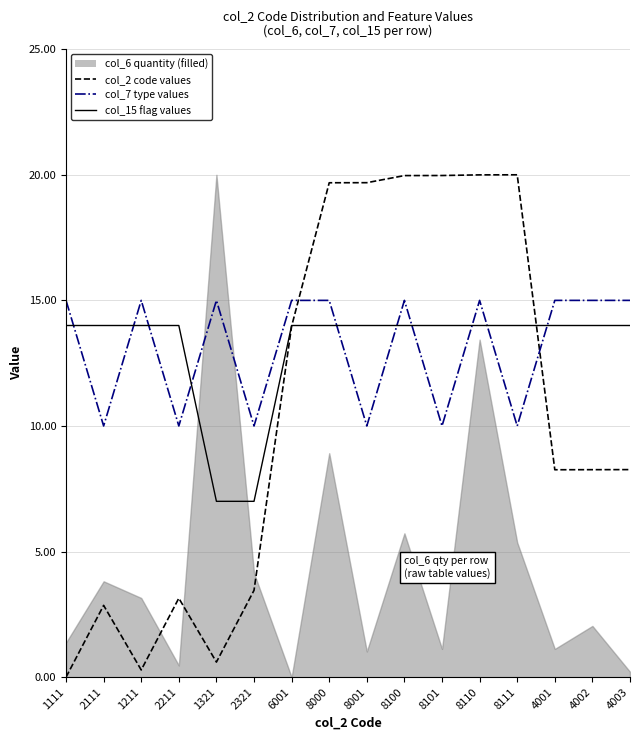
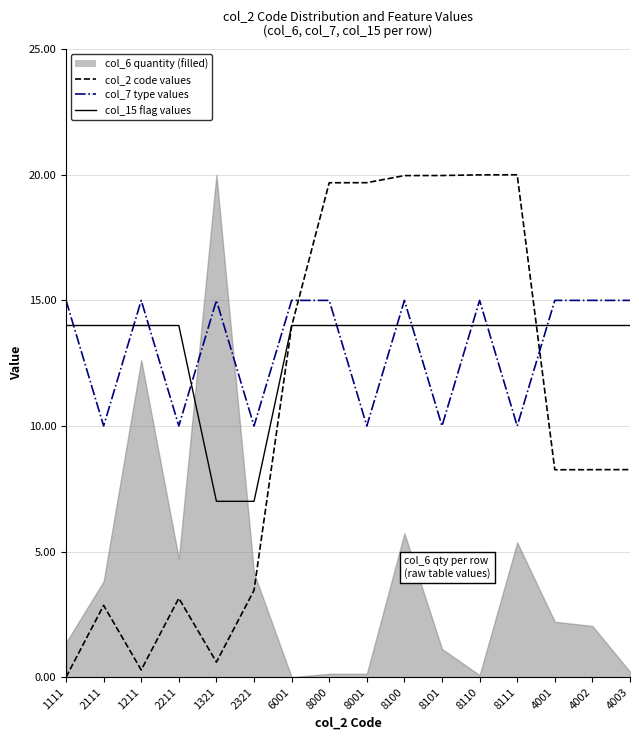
  {
    "col_6 quantity (filled)": {
      "1111": 1.4,
      "2111": 3.8,
-     "1211": 3.2,
-     "2211": 0.5,
+     "1211": 12.6,
+     "2211": 4.7,
      "1321": 20.0,
      "2321": 4.1,
      "6001": 0.0,
-     "8000": 8.9,
-     "8001": 1.0,
+     "8000": 0.1,
+     "8001": 0.1,
      "8101": 1.1,
-     "8110": 13.4,
+     "8110": 0.1,
      "8111": 5.4,
-     "4001": 1.1,
+     "4001": 2.2,
      "4002": 2.0,
      "4003": 0.2
    },
    "col_7 type values": {
      "1111": 15.0,
      "2111": 10.0,
      "1211": 15.0,
      "2211": 10.0,
      "1321": 15.0,
      "2321": 10.0,
      "6001": 15.0,
      "8000": 15.0,
      "8001": 10.0,
      "8100": 15.0,
      "8101": 10.0,
      "8110": 15.0,
      "8111": 10.0,
      "4001": 15.0,
      "4002": 15.0,
      "4003": 15.0
    }
  }
